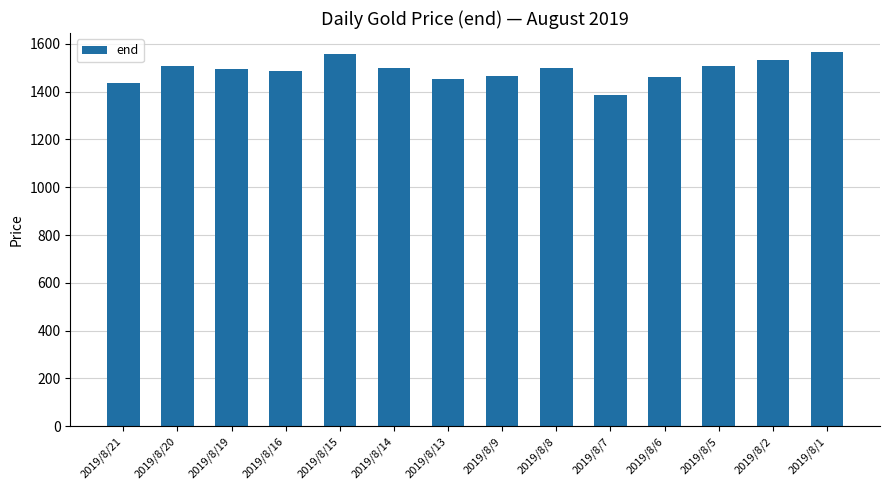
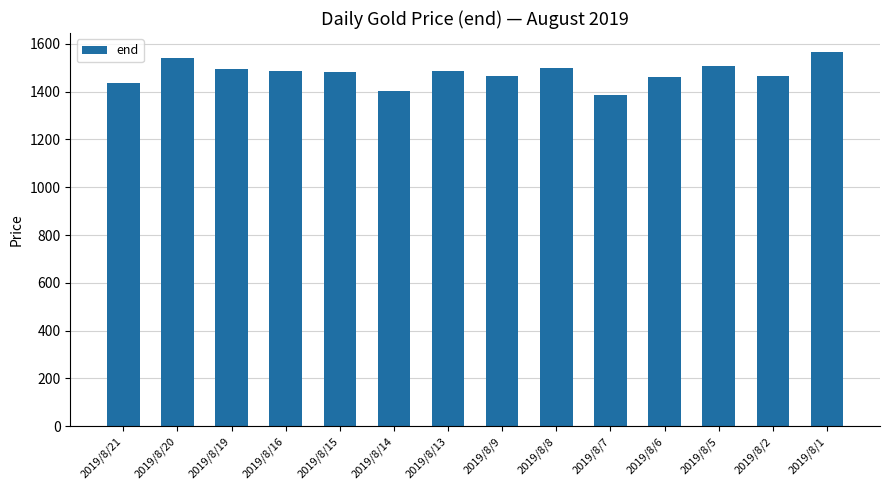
  {
    "2019/8/21": 1440,
-   "2019/8/20": 1510,
+   "2019/8/20": 1540,
    "2019/8/19": 1490,
    "2019/8/16": 1490,
-   "2019/8/15": 1560,
-   "2019/8/14": 1500,
-   "2019/8/13": 1450,
+   "2019/8/15": 1480,
+   "2019/8/14": 1400,
+   "2019/8/13": 1490,
    "2019/8/9": 1470,
    "2019/8/8": 1500,
    "2019/8/7": 1380,
    "2019/8/6": 1460,
    "2019/8/5": 1510,
-   "2019/8/2": 1530,
+   "2019/8/2": 1470,
    "2019/8/1": 1570
  }
